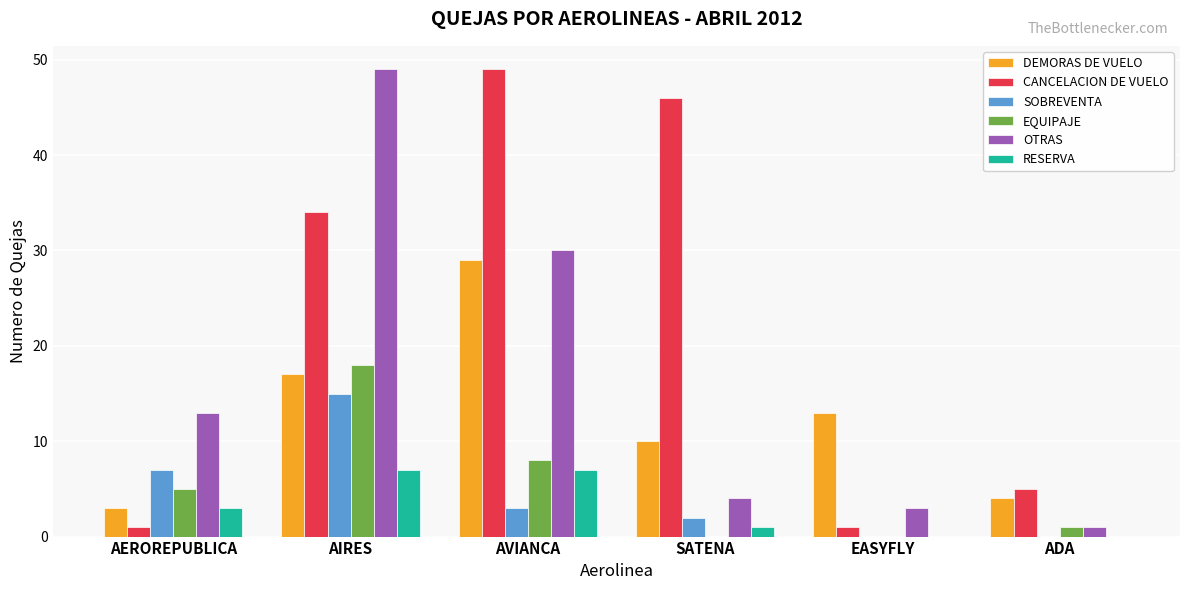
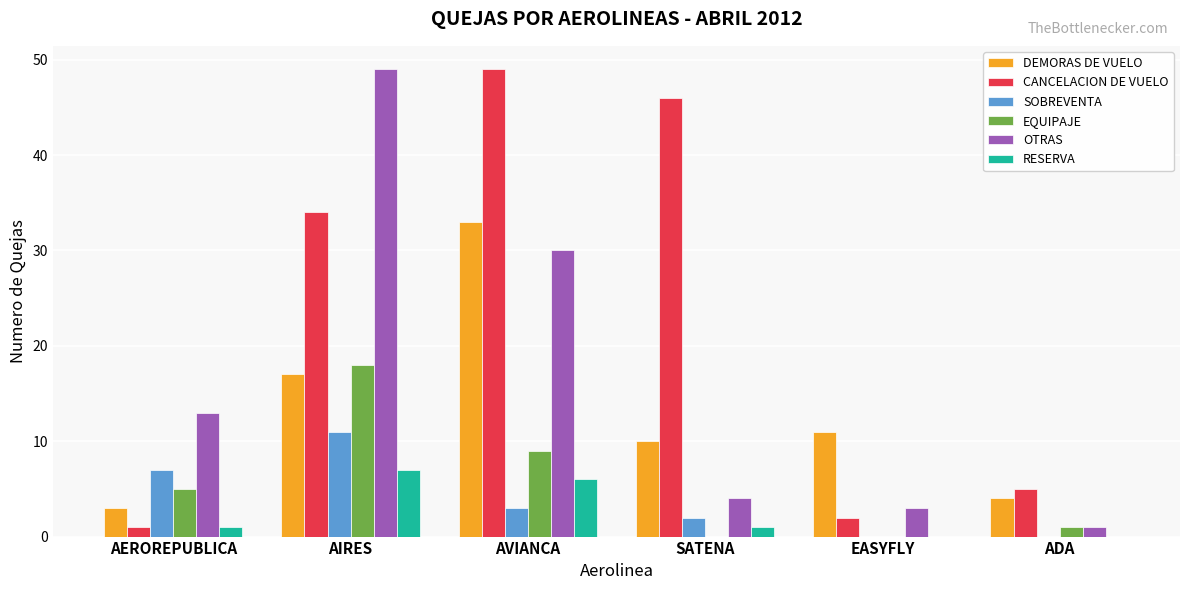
  {
    "DEMORAS DE VUELO": {
      "AEROREPUBLICA": 3,
      "AIRES": 17,
-     "AVIANCA": 29,
+     "AVIANCA": 33,
      "SATENA": 10,
-     "EASYFLY": 13,
+     "EASYFLY": 11,
      "ADA": 4
    },
    "CANCELACION DE VUELO": {
      "AEROREPUBLICA": 1,
      "AIRES": 34,
      "AVIANCA": 49,
      "SATENA": 46,
-     "EASYFLY": 1,
+     "EASYFLY": 2,
      "ADA": 5
    },
    "SOBREVENTA": {
      "AEROREPUBLICA": 7,
-     "AIRES": 15,
+     "AIRES": 11,
      "AVIANCA": 3,
      "SATENA": 2,
      "EASYFLY": 0,
      "ADA": 0
    },
    "EQUIPAJE": {
      "AEROREPUBLICA": 5,
      "AIRES": 18,
-     "AVIANCA": 8,
+     "AVIANCA": 9,
      "SATENA": 0,
      "EASYFLY": 0,
      "ADA": 1
    },
    "OTRAS": {
      "AEROREPUBLICA": 13,
      "AIRES": 49,
      "AVIANCA": 30,
      "SATENA": 4,
      "EASYFLY": 3,
      "ADA": 1
    },
    "RESERVA": {
-     "AEROREPUBLICA": 3,
+     "AEROREPUBLICA": 1,
      "AIRES": 7,
-     "AVIANCA": 7,
+     "AVIANCA": 6,
      "SATENA": 1,
      "EASYFLY": 0,
      "ADA": 0
    }
  }
